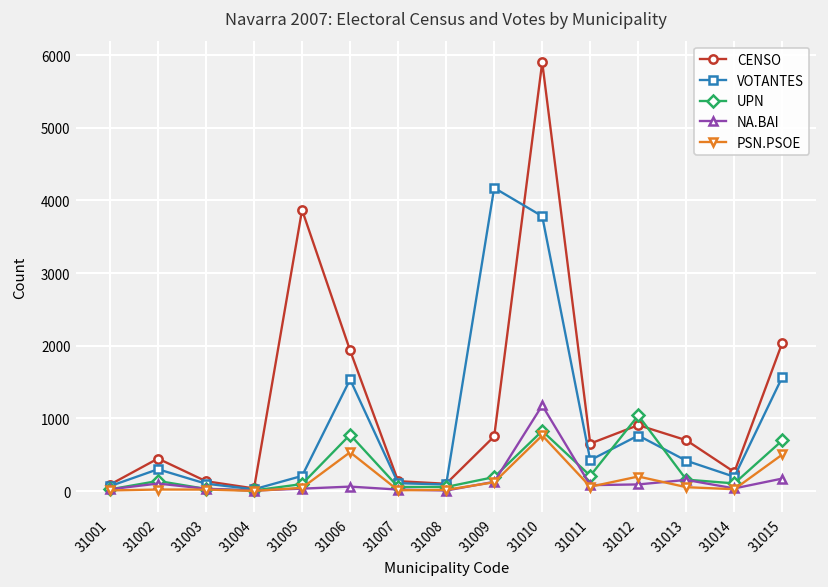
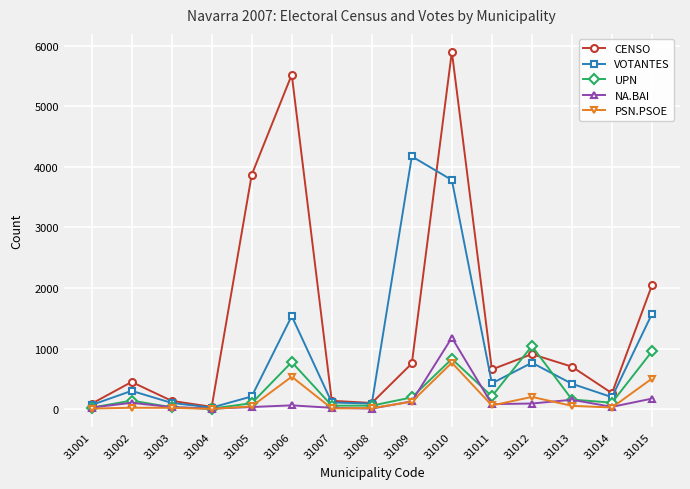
  {
    "CENSO": {
      "31002": 400,
      "31005": 3900,
-     "31006": 1900,
+     "31006": 5500,
      "31009": 800,
      "31010": 5900,
      "31011": 700,
      "31012": 900,
      "31013": 700,
      "31014": 300,
      "31015": 2000
    },
    "VOTANTES": {
      "31002": 300,
      "31005": 200,
      "31006": 1500,
      "31009": 4200,
      "31010": 3800,
      "31011": 400,
      "31012": 800,
      "31013": 400,
      "31014": 200,
      "31015": 1600
    },
    "UPN": {
      "31005": 100,
      "31006": 800,
      "31009": 200,
      "31010": 800,
      "31011": 200,
      "31012": 1000,
      "31014": 100,
-     "31015": 700
+     "31015": 1000
    },
    "NA.BAI": {
      "31006": 100,
      "31010": 1200,
      "31012": 100,
      "31015": 200
    },
    "PSN.PSOE": {
      "31002": 0,
      "31006": 500,
      "31010": 800,
      "31012": 200,
      "31013": 100,
      "31015": 500
    }
  }
